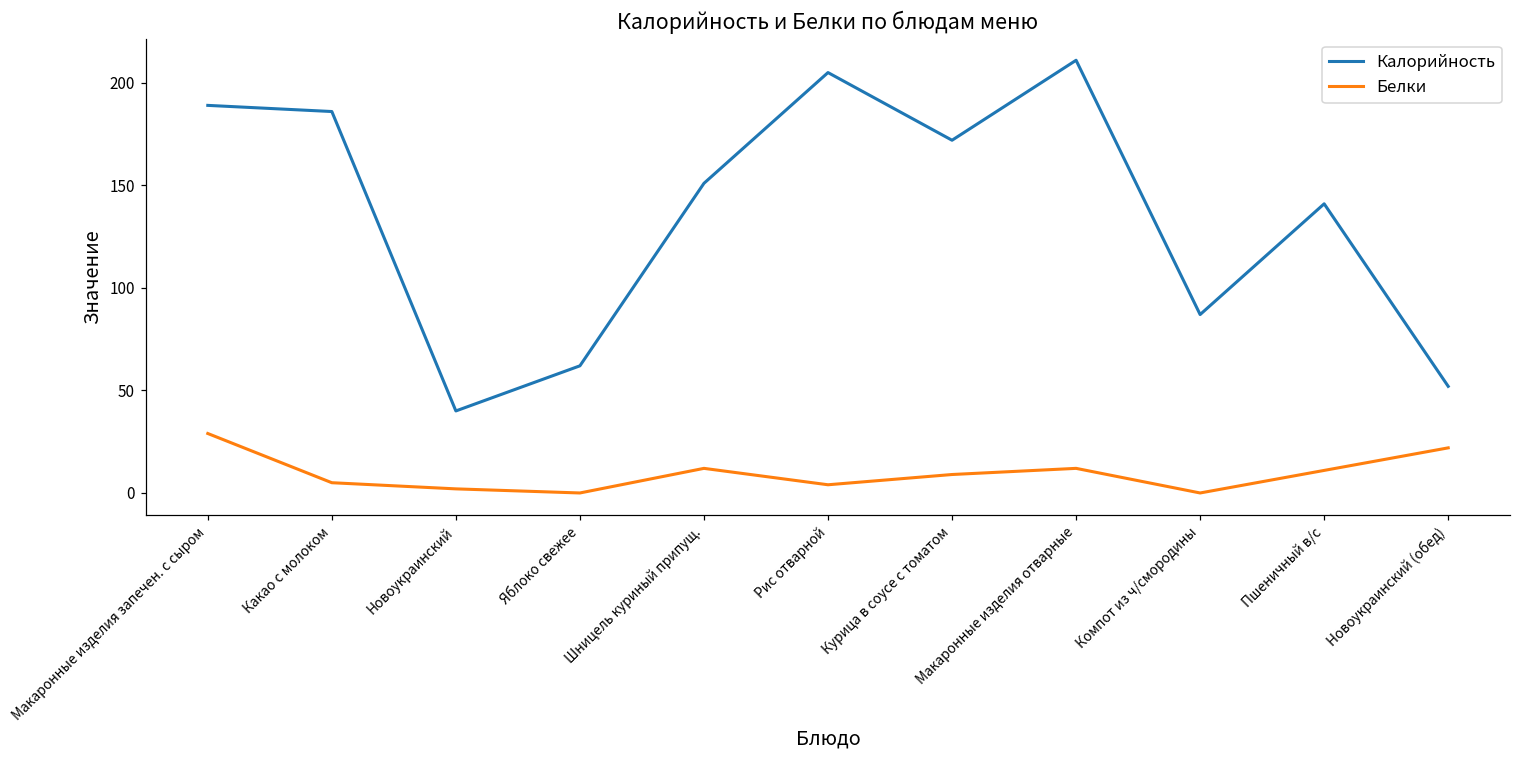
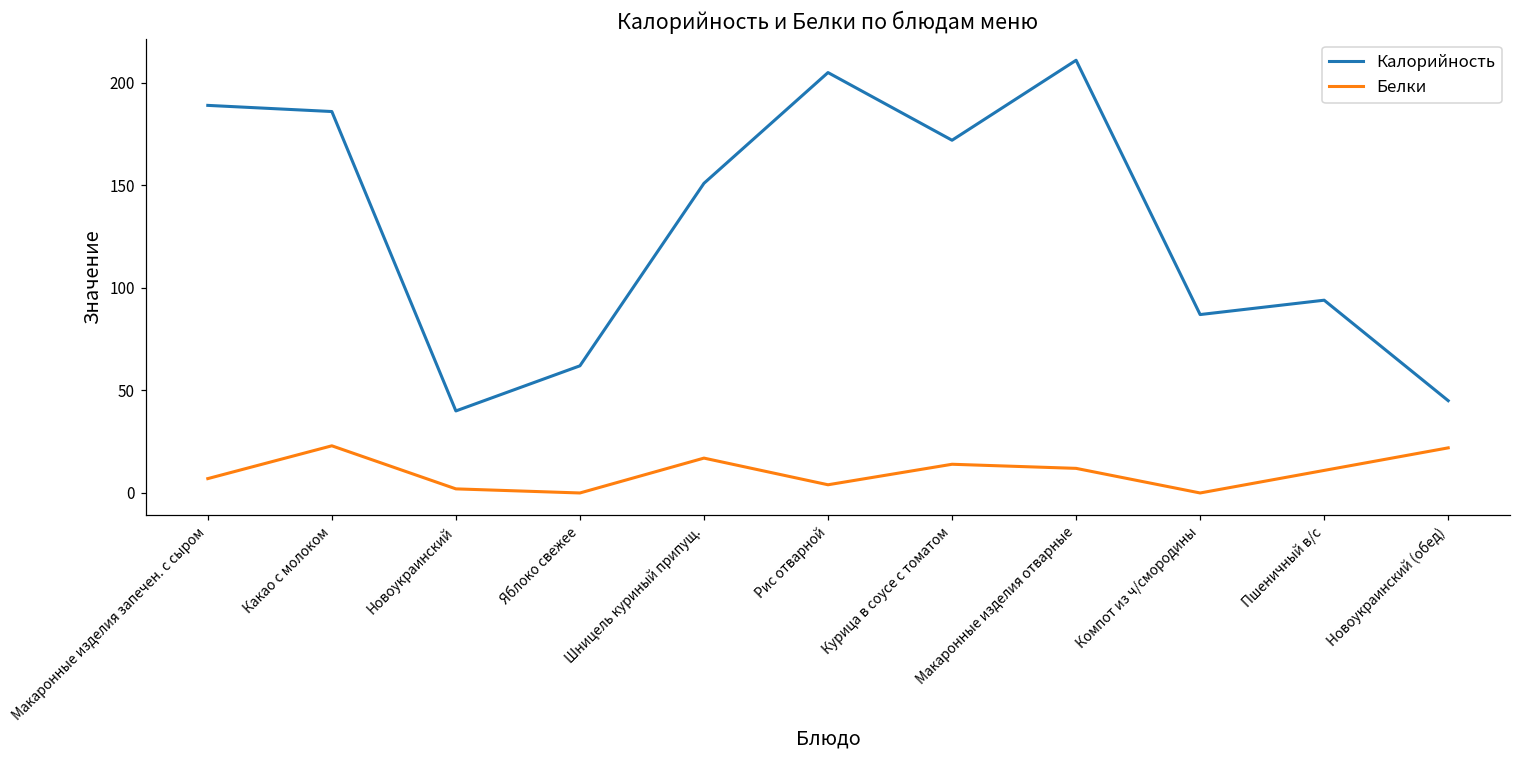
  {
    "Калорийность": {
      "Макаронные изделия запечен. с сыром": 189,
      "Какао с молоком": 186,
      "Новоукраинский": 40,
      "Яблоко свежее": 62,
      "Шницель куриный припущ.": 151,
      "Рис отварной": 205,
      "Курица в соусе с томатом": 172,
      "Макаронные изделия отварные": 211,
      "Компот из ч/смородины": 87,
-     "Пшеничный в/с": 141,
-     "Новоукраинский (обед)": 52
+     "Пшеничный в/с": 94,
+     "Новоукраинский (обед)": 45
    },
    "Белки": {
-     "Макаронные изделия запечен. с сыром": 29,
-     "Какао с молоком": 5,
+     "Макаронные изделия запечен. с сыром": 7,
+     "Какао с молоком": 23,
      "Новоукраинский": 2,
      "Яблоко свежее": 0,
-     "Шницель куриный припущ.": 12,
+     "Шницель куриный припущ.": 17,
      "Рис отварной": 4,
-     "Курица в соусе с томатом": 9,
+     "Курица в соусе с томатом": 14,
      "Макаронные изделия отварные": 12,
      "Компот из ч/смородины": 0,
      "Пшеничный в/с": 11,
      "Новоукраинский (обед)": 22
    }
  }
